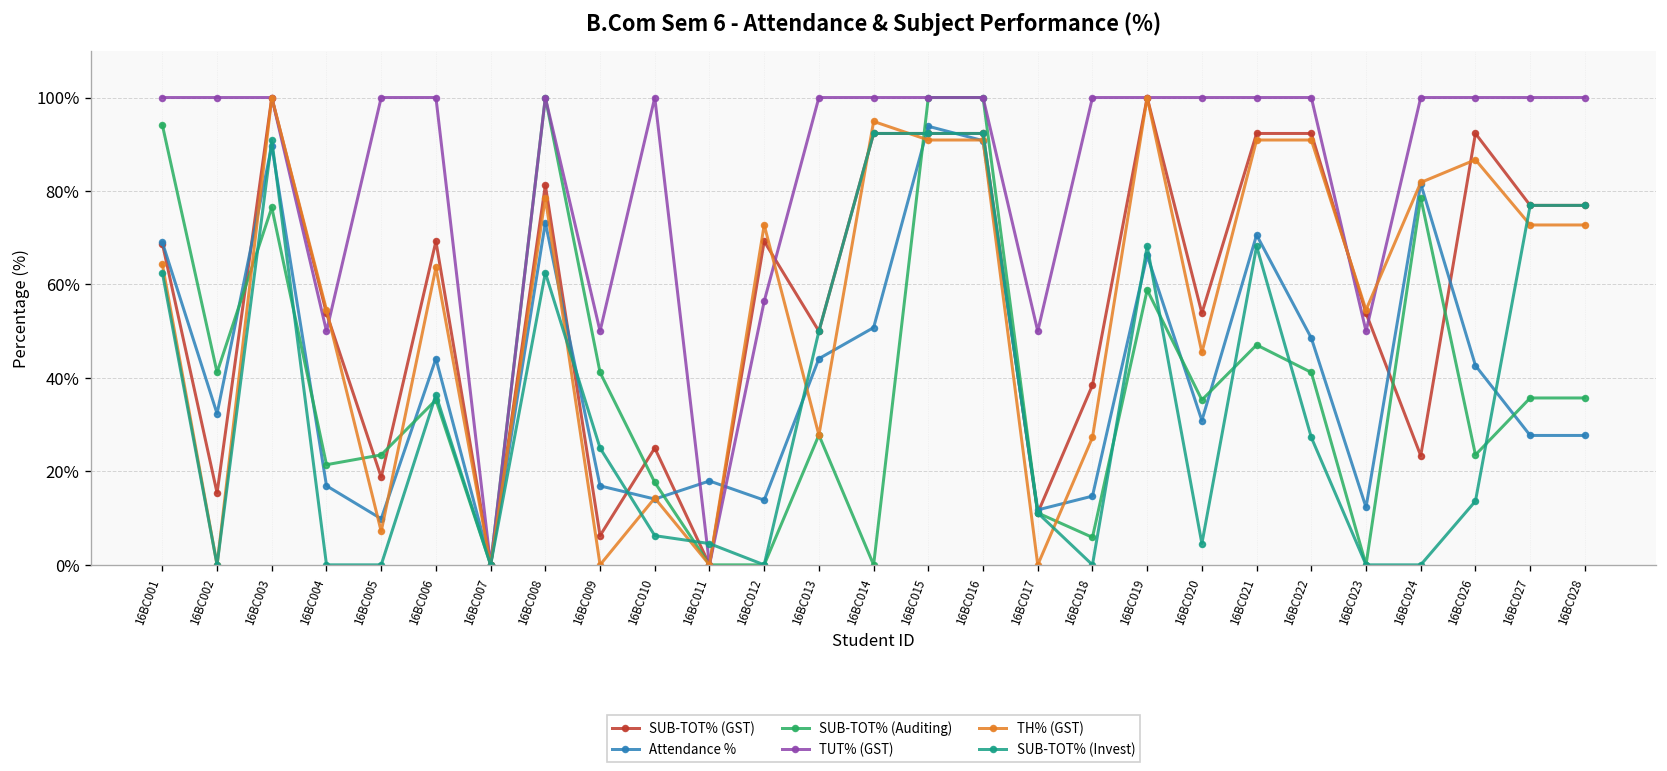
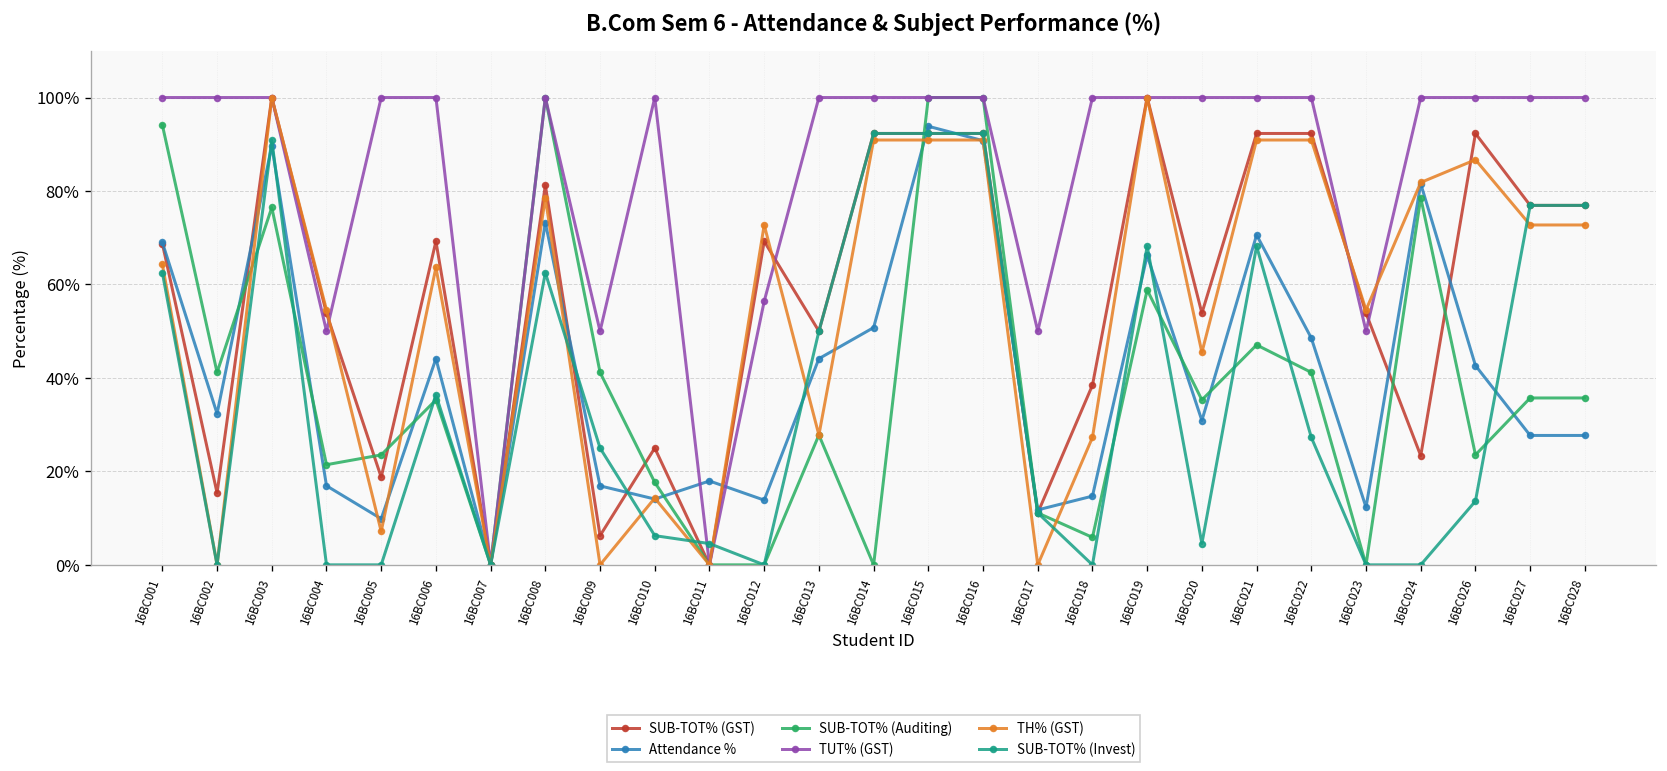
  {
    "SUB-TOT% (GST)": {
      "16BC002": "15%",
      "16BC004": "54%",
      "16BC005": "19%",
      "16BC006": "69%",
      "16BC008": "81%",
      "16BC009": "6%",
      "16BC010": "25%",
      "16BC012": "69%",
      "16BC018": "38%",
      "16BC020": "54%",
      "16BC021": "92%",
      "16BC022": "92%",
      "16BC023": "54%",
      "16BC024": "23%",
      "16BC026": "92%"
    },
    "Attendance %": {
      "16BC002": "32%",
      "16BC003": "90%",
      "16BC004": "17%",
      "16BC005": "10%",
      "16BC006": "44%",
      "16BC008": "73%",
      "16BC009": "17%",
      "16BC011": "18%",
      "16BC012": "14%",
      "16BC013": "44%",
      "16BC014": "51%",
      "16BC015": "94%",
      "16BC018": "15%",
      "16BC019": "66%",
      "16BC020": "31%",
      "16BC021": "71%",
      "16BC022": "49%",
      "16BC023": "12%",
      "16BC026": "43%",
      "16BC027": "28%",
      "16BC028": "28%"
    },
    "TUT% (GST)": {
      "16BC001": "100%",
      "16BC002": "100%",
      "16BC004": "50%",
      "16BC005": "100%",
      "16BC006": "100%",
      "16BC009": "50%",
      "16BC010": "100%",
      "16BC012": "56%",
      "16BC013": "100%",
      "16BC014": "100%",
      "16BC017": "50%",
      "16BC018": "100%",
      "16BC020": "100%",
      "16BC021": "100%",
      "16BC022": "100%",
      "16BC023": "50%",
      "16BC024": "100%",
      "16BC026": "100%",
      "16BC027": "100%",
      "16BC028": "100%"
    },
    "TH% (GST)": {
      "16BC001": "64%",
      "16BC004": "55%",
      "16BC005": "7%",
      "16BC006": "64%",
      "16BC008": "79%",
      "16BC009": "0%",
      "16BC012": "73%",
-     "16BC014": "95%",
+     "16BC014": "91%",
      "16BC015": "91%",
      "16BC017": "0%",
      "16BC018": "27%",
      "16BC020": "45%",
      "16BC021": "91%",
      "16BC022": "91%",
      "16BC023": "55%",
      "16BC026": "87%",
      "16BC027": "73%",
      "16BC028": "73%"
    }
  }
